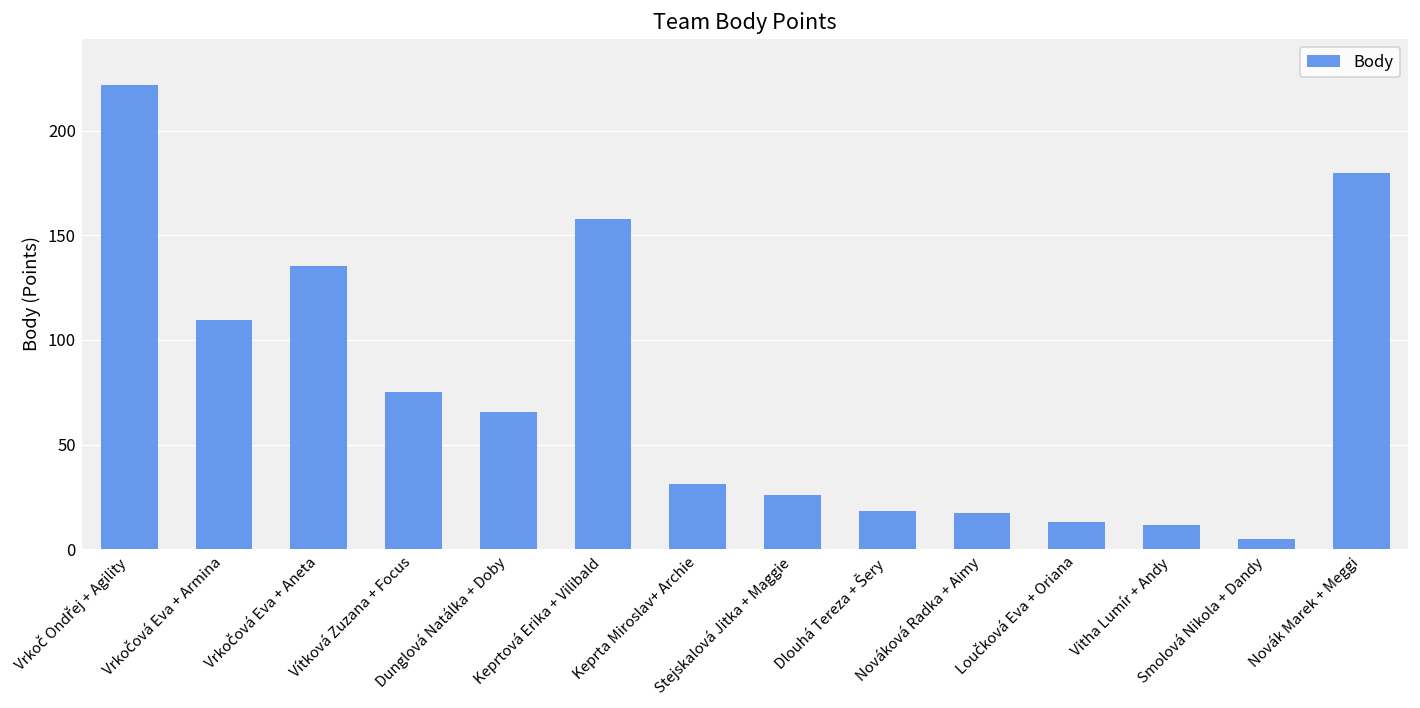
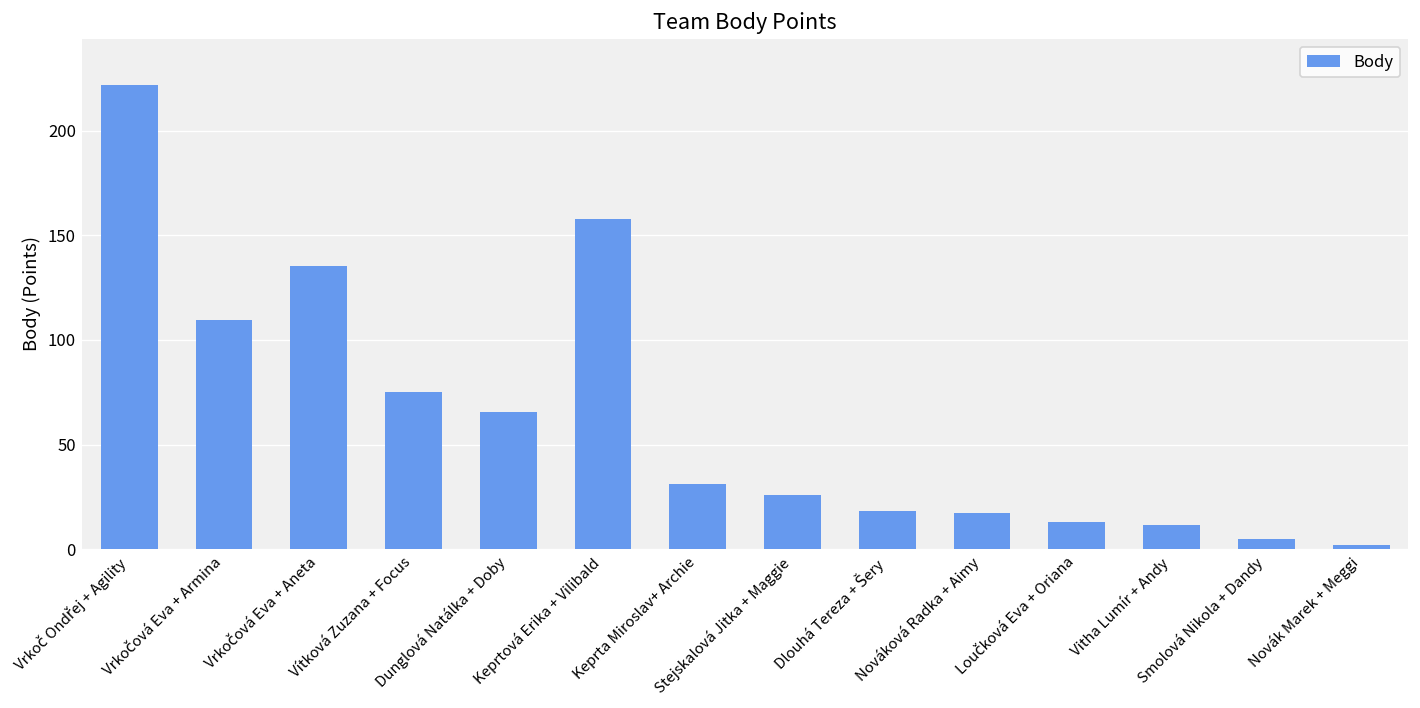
  {
    "Vrkoč Ondřej + Agility": 222,
    "Vrkočová Eva + Armina": 109,
    "Vrkočová Eva + Aneta": 135,
    "Vítková Zuzana + Focus": 75,
    "Dunglová Natálka + Doby": 66,
    "Keprtová Erika + Vilibald": 158,
    "Keprta Miroslav+ Archie": 31,
    "Stejskalová Jitka + Maggie": 26,
    "Dlouhá Tereza + Šery": 18,
    "Nováková Radka + Aimy": 17,
    "Loučková Eva + Oriana": 13,
    "Vitha Lumír + Andy": 11,
    "Smolová Nikola + Dandy": 5,
-   "Novák Marek + Meggi": 180
+   "Novák Marek + Meggi": 2
  }
